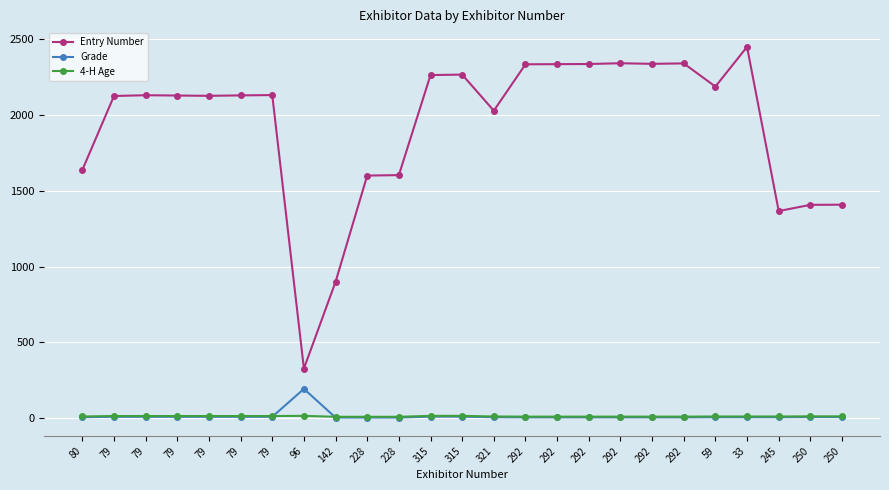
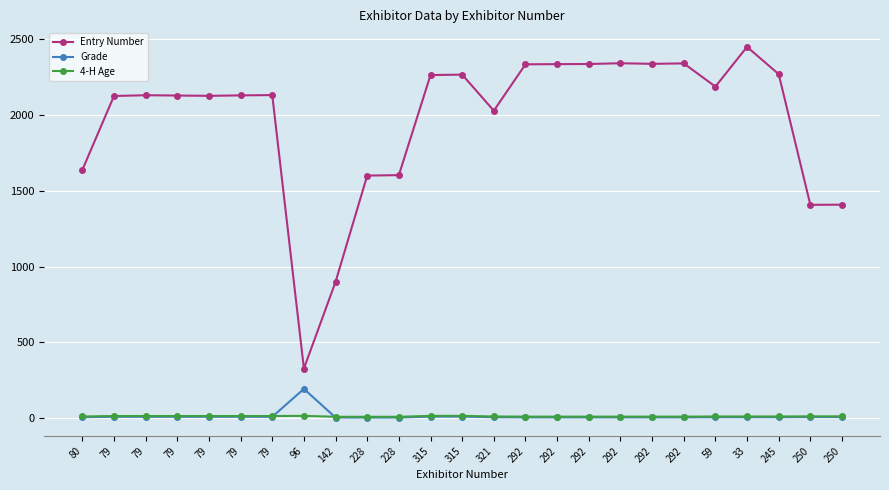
  {
    "Entry Number": {
      "80": 1640,
      "96": 330,
      "142": 900,
      "321": 2030,
      "59": 2190,
      "33": 2450,
-     "245": 1370
+     "245": 2270
    },
    "Grade": {
      "96": 190
    },
    "4-H Age": {
      "96": 20
    }
  }
